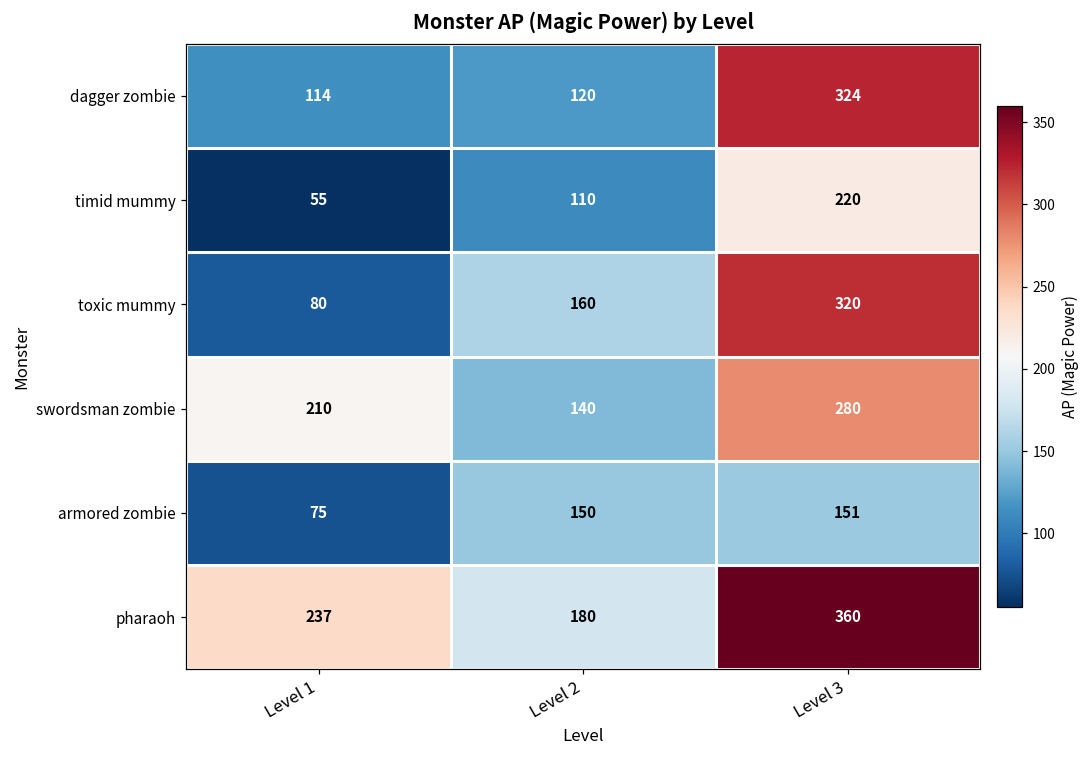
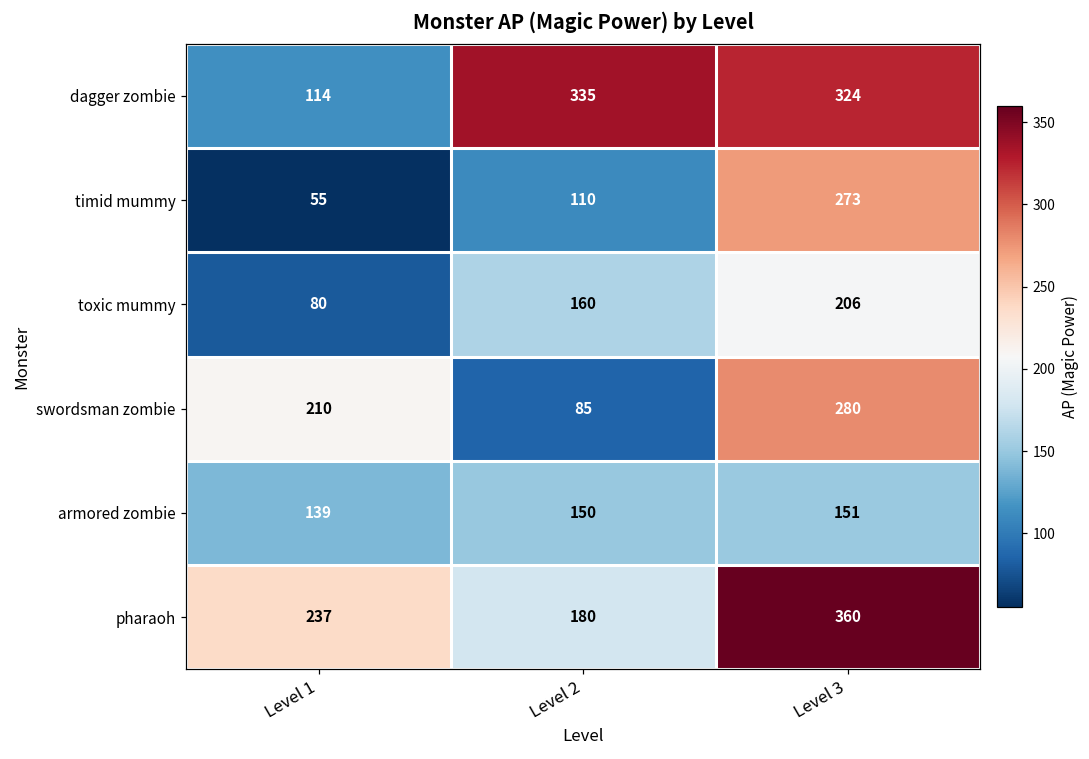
  {
    "dagger zombie": {
      "Level 1": 114,
-     "Level 2": 120,
+     "Level 2": 335,
      "Level 3": 324
    },
    "timid mummy": {
      "Level 1": 55,
      "Level 2": 110,
-     "Level 3": 220
+     "Level 3": 273
    },
    "toxic mummy": {
      "Level 1": 80,
      "Level 2": 160,
-     "Level 3": 320
+     "Level 3": 206
    },
    "swordsman zombie": {
      "Level 1": 210,
-     "Level 2": 140,
+     "Level 2": 85,
      "Level 3": 280
    },
    "armored zombie": {
-     "Level 1": 75,
+     "Level 1": 139,
      "Level 2": 150,
      "Level 3": 151
    },
    "pharaoh": {
      "Level 1": 237,
      "Level 2": 180,
      "Level 3": 360
    }
  }
